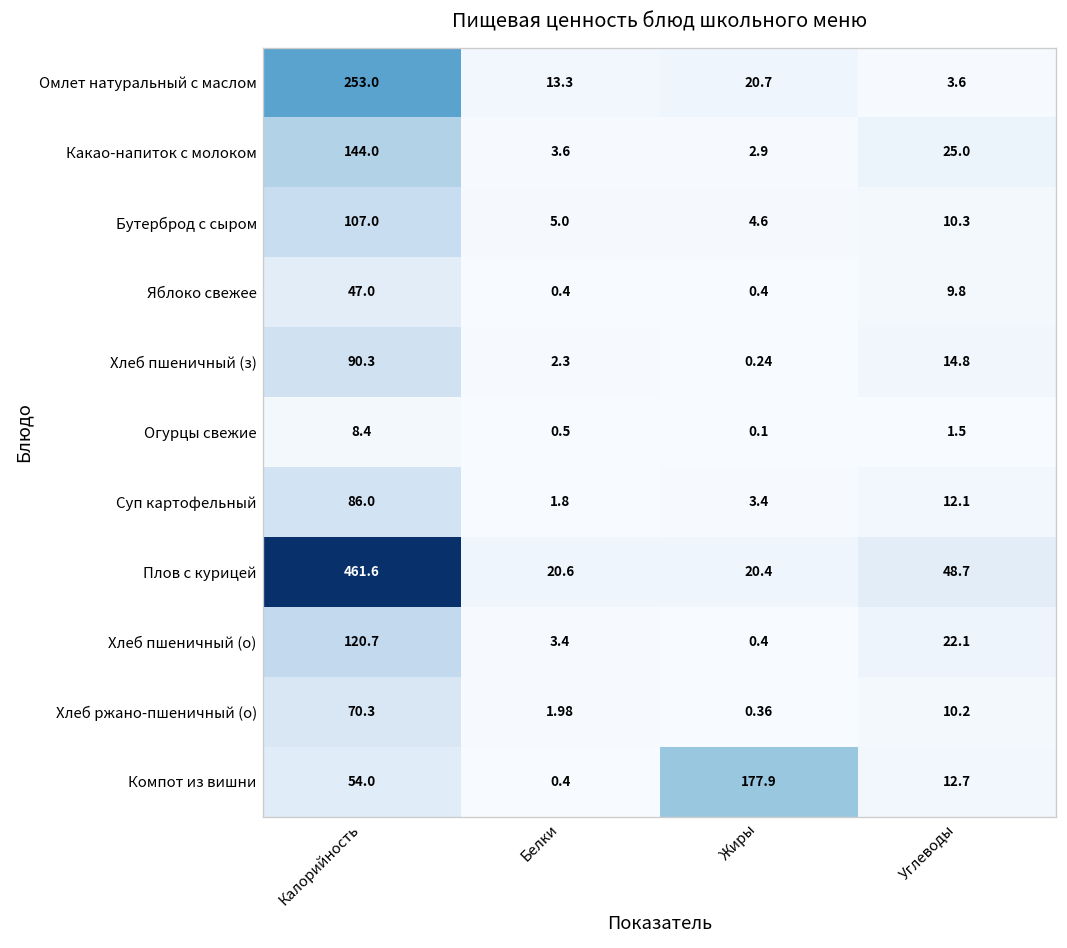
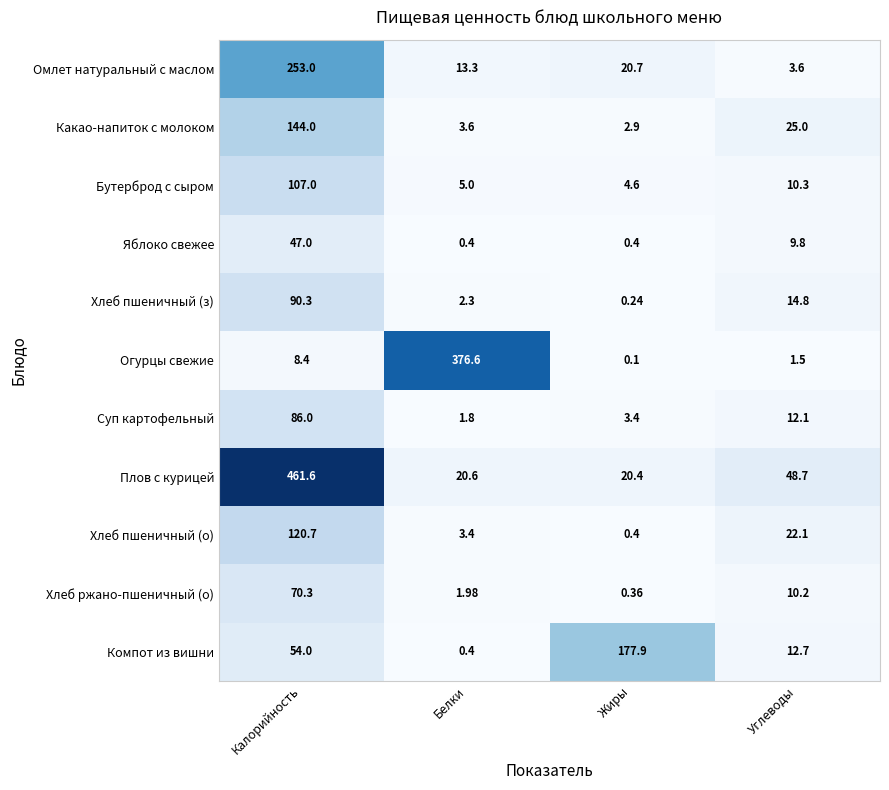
  {
    "Омлет натуральный с маслом": {
      "Калорийность": 253.0,
      "Белки": 13.3,
      "Жиры": 20.7,
      "Углеводы": 3.6
    },
    "Какао-напиток с молоком": {
      "Калорийность": 144.0,
      "Белки": 3.6,
      "Жиры": 2.9,
      "Углеводы": 25.0
    },
    "Бутерброд с сыром": {
      "Калорийность": 107.0,
      "Белки": 5.0,
      "Жиры": 4.6,
      "Углеводы": 10.3
    },
    "Яблоко свежее": {
      "Калорийность": 47.0,
      "Белки": 0.4,
      "Жиры": 0.4,
      "Углеводы": 9.8
    },
    "Хлеб пшеничный (з)": {
      "Калорийность": 90.3,
      "Белки": 2.3,
      "Жиры": 0.24,
      "Углеводы": 14.8
    },
    "Огурцы свежие": {
      "Калорийность": 8.4,
-     "Белки": 0.5,
+     "Белки": 376.6,
      "Жиры": 0.1,
      "Углеводы": 1.5
    },
    "Суп картофельный": {
      "Калорийность": 86.0,
      "Белки": 1.8,
      "Жиры": 3.4,
      "Углеводы": 12.1
    },
    "Плов с курицей": {
      "Калорийность": 461.6,
      "Белки": 20.6,
      "Жиры": 20.4,
      "Углеводы": 48.7
    },
    "Хлеб пшеничный (о)": {
      "Калорийность": 120.7,
      "Белки": 3.4,
      "Жиры": 0.4,
      "Углеводы": 22.1
    },
    "Хлеб ржано-пшеничный (о)": {
      "Калорийность": 70.3,
      "Белки": 1.98,
      "Жиры": 0.36,
      "Углеводы": 10.2
    },
    "Компот из вишни": {
      "Калорийность": 54.0,
      "Белки": 0.4,
      "Жиры": 177.9,
      "Углеводы": 12.7
    }
  }
